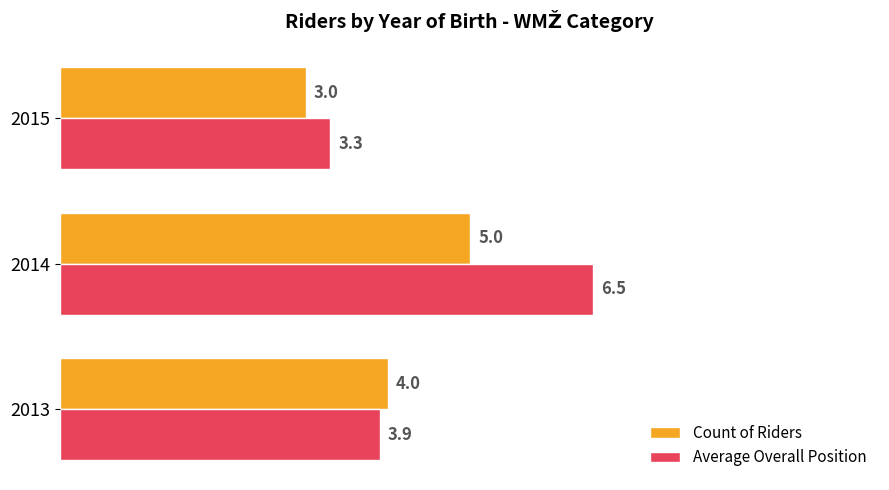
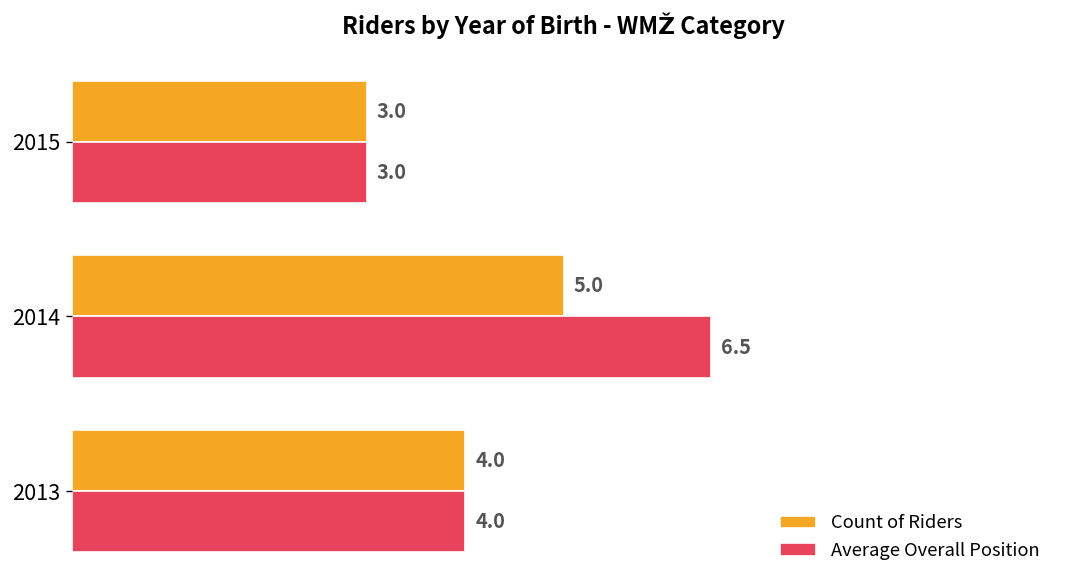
  {
    "Count of Riders": {
      "2015": 3.0,
      "2014": 5.0,
      "2013": 4.0
    },
    "Average Overall Position": {
-     "2015": 3.3,
+     "2015": 3.0,
      "2014": 6.5,
-     "2013": 3.9
+     "2013": 4.0
    }
  }
